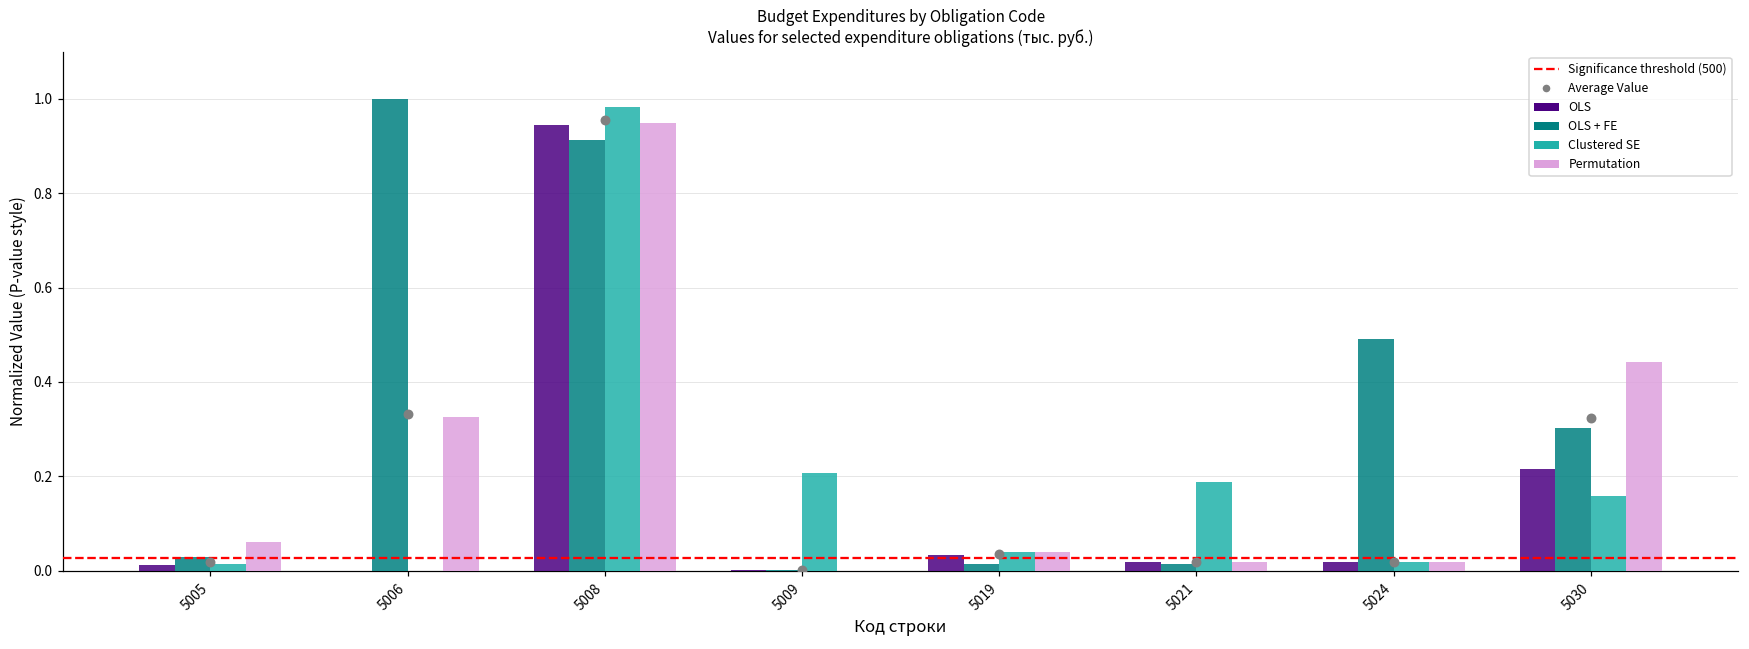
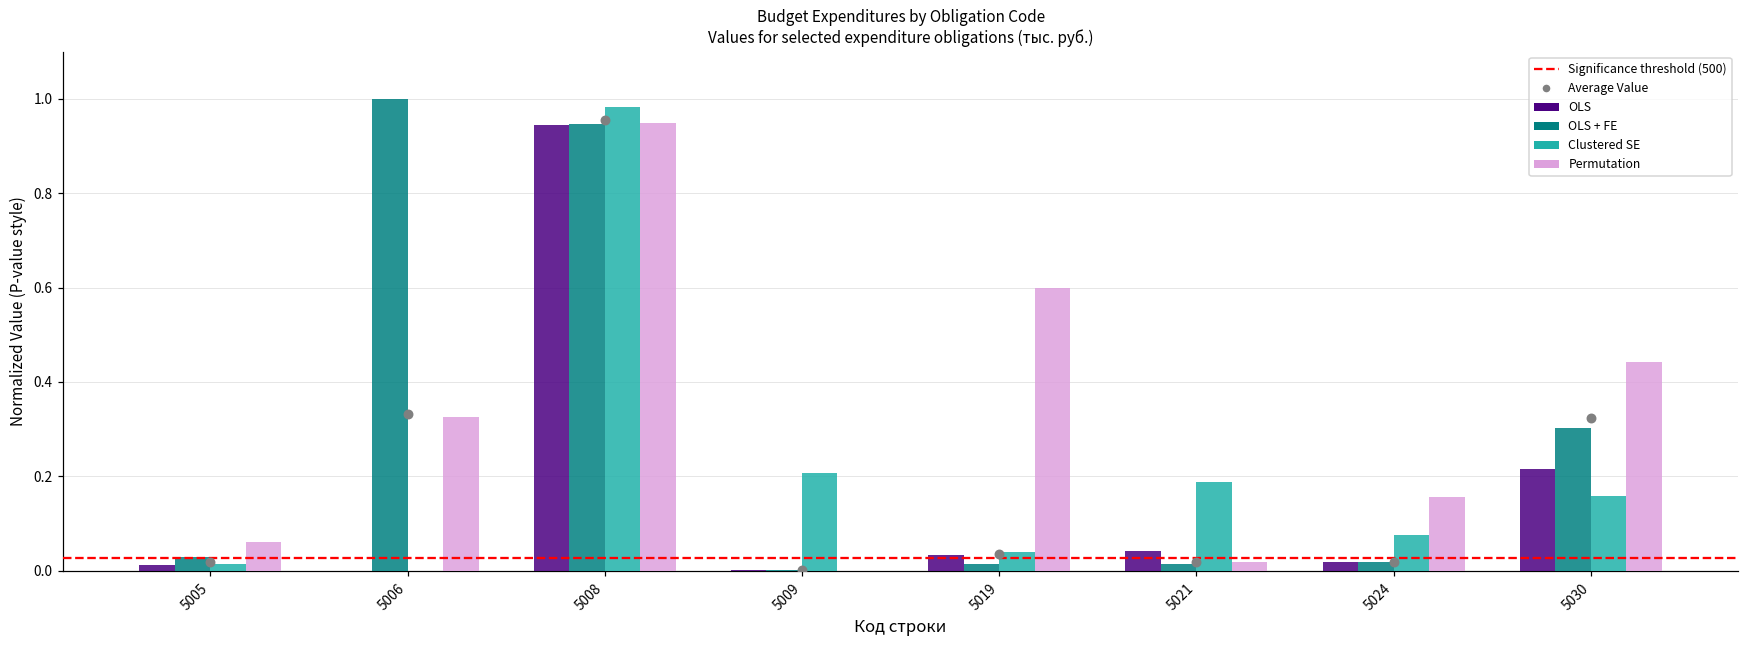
  {
    "OLS": {
      "5005": 0.01,
      "5006": 0.00,
      "5008": 0.94,
      "5019": 0.03,
-     "5021": 0.02,
+     "5021": 0.04,
      "5024": 0.02,
      "5030": 0.21
    },
    "OLS + FE": {
      "5005": 0.03,
      "5006": 1.00,
-     "5008": 0.91,
+     "5008": 0.95,
      "5019": 0.01,
      "5021": 0.01,
-     "5024": 0.49,
+     "5024": 0.02,
      "5030": 0.30
    },
    "Clustered SE": {
      "5005": 0.01,
      "5006": 0.00,
      "5008": 0.98,
      "5009": 0.21,
      "5019": 0.04,
      "5021": 0.19,
-     "5024": 0.02,
+     "5024": 0.07,
      "5030": 0.16
    },
    "Permutation": {
      "5005": 0.06,
      "5006": 0.33,
      "5008": 0.95,
      "5009": 0.00,
-     "5019": 0.04,
+     "5019": 0.60,
      "5021": 0.02,
-     "5024": 0.02,
+     "5024": 0.16,
      "5030": 0.44
    }
  }
